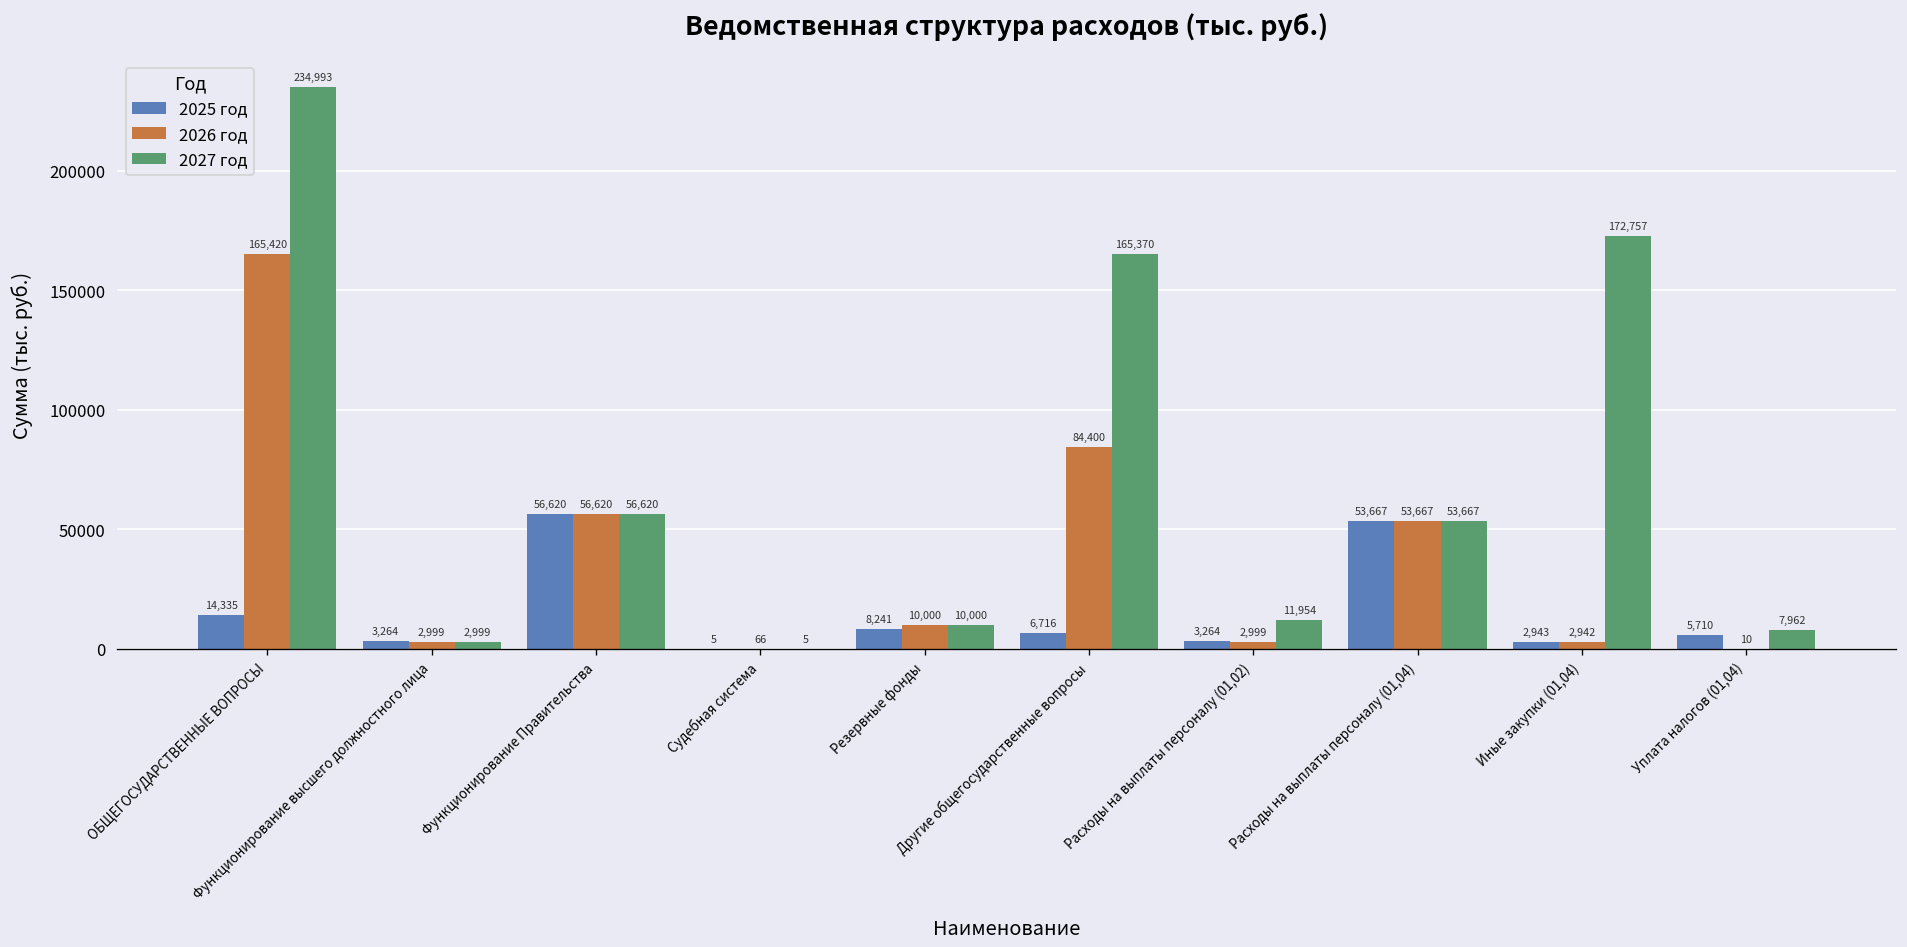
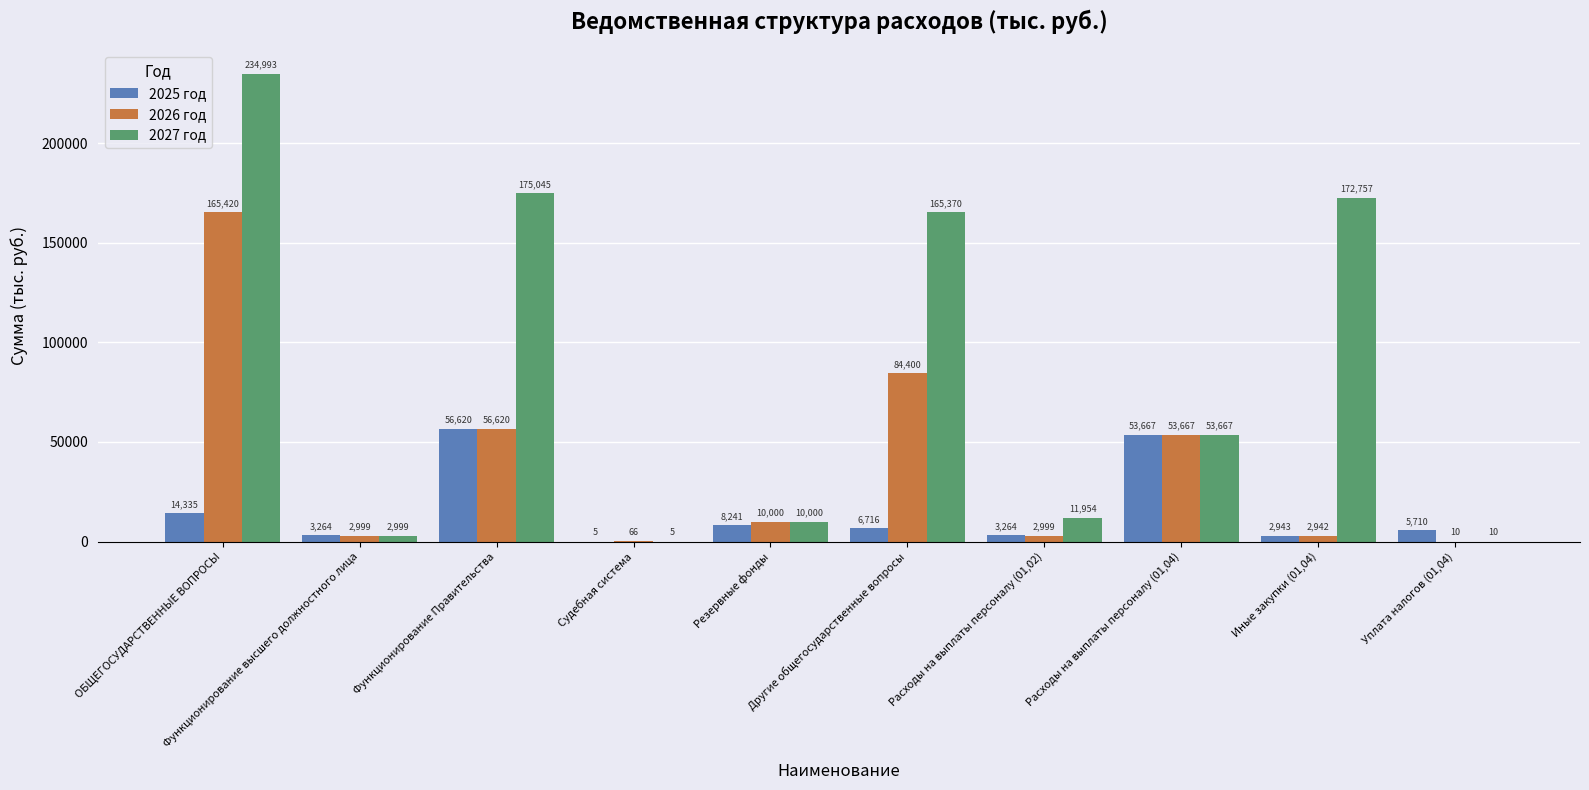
  {
    "2025 год": {
      "ОБЩЕГОСУДАРСТВЕННЫЕ ВОПРОСЫ": "14,335",
      "Функционирование высшего должностного лица": "3,264",
      "Функционирование Правительства": "56,620",
      "Судебная система": "5",
      "Резервные фонды": "8,241",
      "Другие общегосударственные вопросы": "6,716",
      "Расходы на выплаты персоналу (01,02)": "3,264",
      "Расходы на выплаты персоналу (01,04)": "53,667",
      "Иные закупки (01,04)": "2,943",
      "Уплата налогов (01,04)": "5,710"
    },
    "2026 год": {
      "ОБЩЕГОСУДАРСТВЕННЫЕ ВОПРОСЫ": "165,420",
      "Функционирование высшего должностного лица": "2,999",
      "Функционирование Правительства": "56,620",
      "Судебная система": "66",
      "Резервные фонды": "10,000",
      "Другие общегосударственные вопросы": "84,400",
      "Расходы на выплаты персоналу (01,02)": "2,999",
      "Расходы на выплаты персоналу (01,04)": "53,667",
      "Иные закупки (01,04)": "2,942",
      "Уплата налогов (01,04)": "10"
    },
    "2027 год": {
      "ОБЩЕГОСУДАРСТВЕННЫЕ ВОПРОСЫ": "234,993",
      "Функционирование высшего должностного лица": "2,999",
-     "Функционирование Правительства": "56,620",
+     "Функционирование Правительства": "175,045",
      "Судебная система": "5",
      "Резервные фонды": "10,000",
      "Другие общегосударственные вопросы": "165,370",
      "Расходы на выплаты персоналу (01,02)": "11,954",
      "Расходы на выплаты персоналу (01,04)": "53,667",
      "Иные закупки (01,04)": "172,757",
-     "Уплата налогов (01,04)": "7,962"
+     "Уплата налогов (01,04)": "10"
    }
  }
